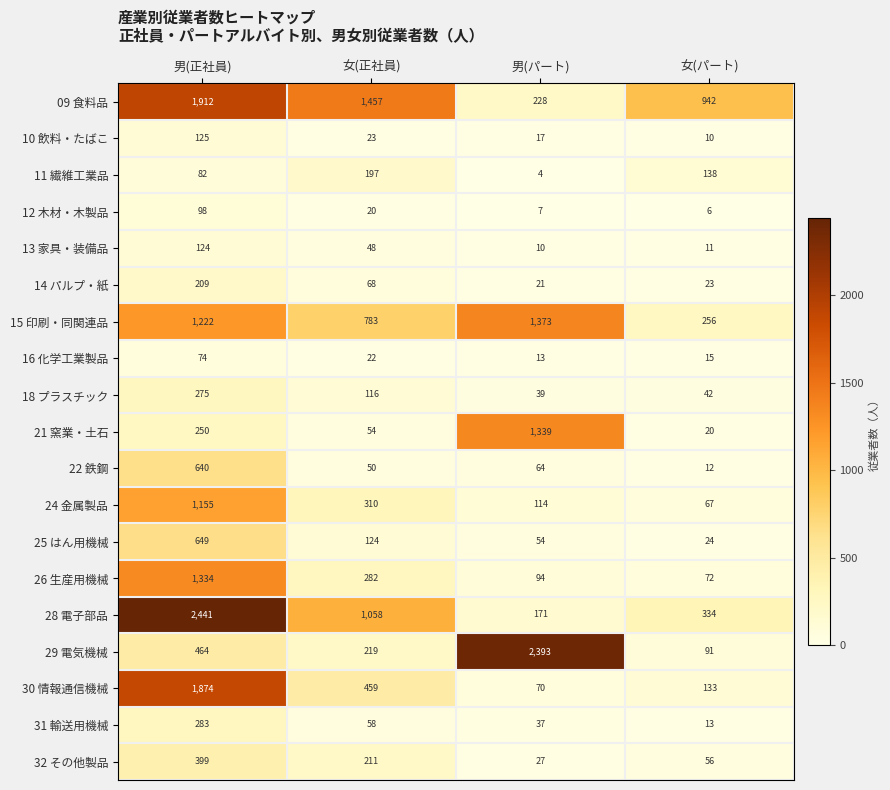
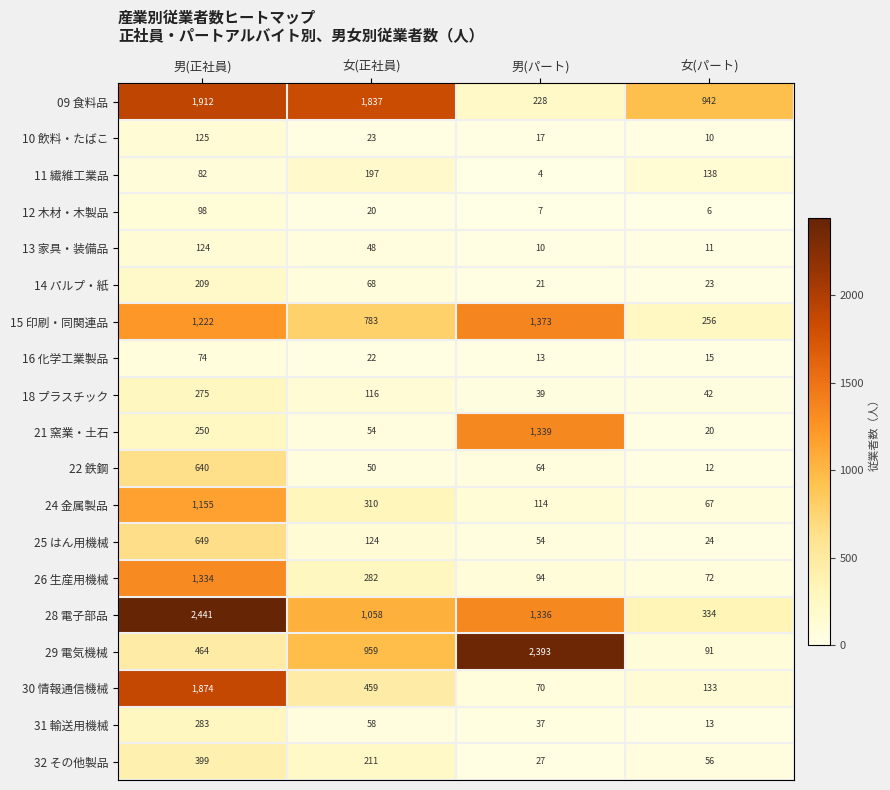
  {
    "09 食料品": {
      "男(正社員)": "1,912",
-     "女(正社員)": "1,457",
+     "女(正社員)": "1,837",
      "男(パート)": "228",
      "女(パート)": "942"
    },
    "10 飲料・たばこ": {
      "男(正社員)": "125",
      "女(正社員)": "23",
      "男(パート)": "17",
      "女(パート)": "10"
    },
    "11 繊維工業品": {
      "男(正社員)": "82",
      "女(正社員)": "197",
      "男(パート)": "4",
      "女(パート)": "138"
    },
    "12 木材・木製品": {
      "男(正社員)": "98",
      "女(正社員)": "20",
      "男(パート)": "7",
      "女(パート)": "6"
    },
    "13 家具・装備品": {
      "男(正社員)": "124",
      "女(正社員)": "48",
      "男(パート)": "10",
      "女(パート)": "11"
    },
    "14 パルプ・紙": {
      "男(正社員)": "209",
      "女(正社員)": "68",
      "男(パート)": "21",
      "女(パート)": "23"
    },
    "15 印刷・同関連品": {
      "男(正社員)": "1,222",
      "女(正社員)": "783",
      "男(パート)": "1,373",
      "女(パート)": "256"
    },
    "16 化学工業製品": {
      "男(正社員)": "74",
      "女(正社員)": "22",
      "男(パート)": "13",
      "女(パート)": "15"
    },
    "18 プラスチック": {
      "男(正社員)": "275",
      "女(正社員)": "116",
      "男(パート)": "39",
      "女(パート)": "42"
    },
    "21 窯業・土石": {
      "男(正社員)": "250",
      "女(正社員)": "54",
      "男(パート)": "1,339",
      "女(パート)": "20"
    },
    "22 鉄鋼": {
      "男(正社員)": "640",
      "女(正社員)": "50",
      "男(パート)": "64",
      "女(パート)": "12"
    },
    "24 金属製品": {
      "男(正社員)": "1,155",
      "女(正社員)": "310",
      "男(パート)": "114",
      "女(パート)": "67"
    },
    "25 はん用機械": {
      "男(正社員)": "649",
      "女(正社員)": "124",
      "男(パート)": "54",
      "女(パート)": "24"
    },
    "26 生産用機械": {
      "男(正社員)": "1,334",
      "女(正社員)": "282",
      "男(パート)": "94",
      "女(パート)": "72"
    },
    "28 電子部品": {
      "男(正社員)": "2,441",
      "女(正社員)": "1,058",
-     "男(パート)": "171",
+     "男(パート)": "1,336",
      "女(パート)": "334"
    },
    "29 電気機械": {
      "男(正社員)": "464",
-     "女(正社員)": "219",
+     "女(正社員)": "959",
      "男(パート)": "2,393",
      "女(パート)": "91"
    },
    "30 情報通信機械": {
      "男(正社員)": "1,874",
      "女(正社員)": "459",
      "男(パート)": "70",
      "女(パート)": "133"
    },
    "31 輸送用機械": {
      "男(正社員)": "283",
      "女(正社員)": "58",
      "男(パート)": "37",
      "女(パート)": "13"
    },
    "32 その他製品": {
      "男(正社員)": "399",
      "女(正社員)": "211",
      "男(パート)": "27",
      "女(パート)": "56"
    }
  }
